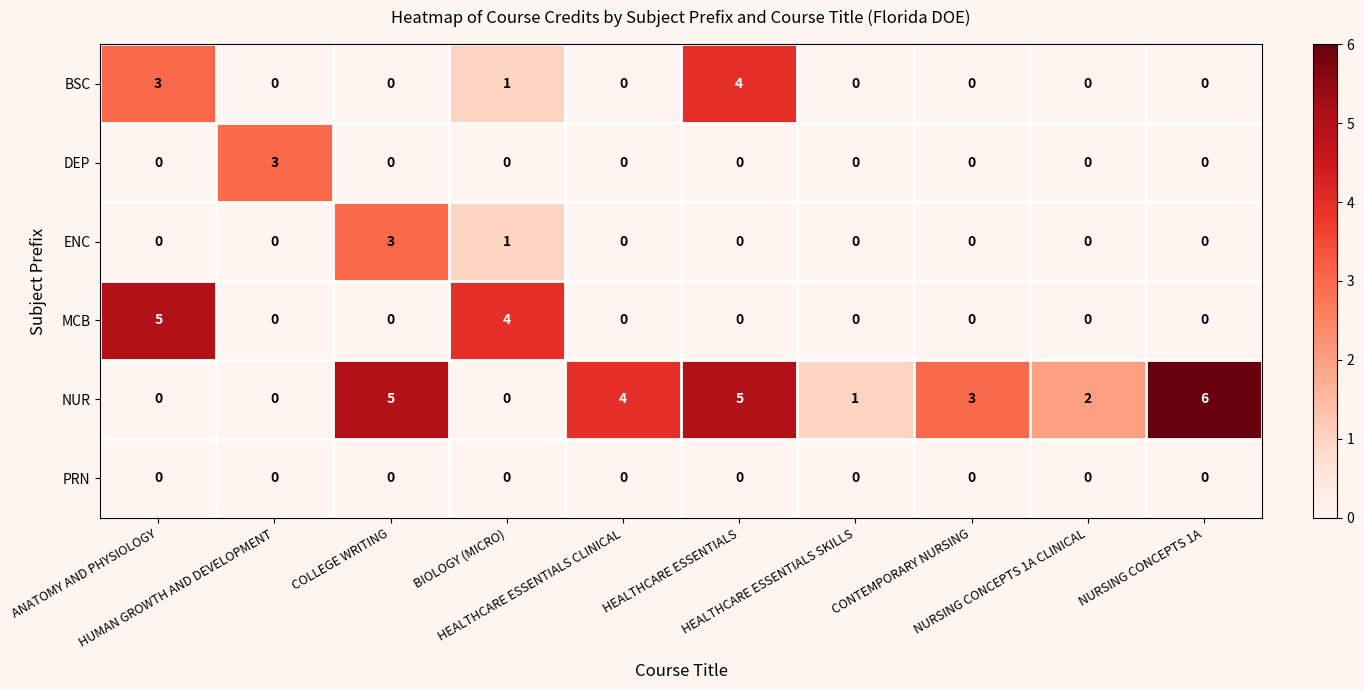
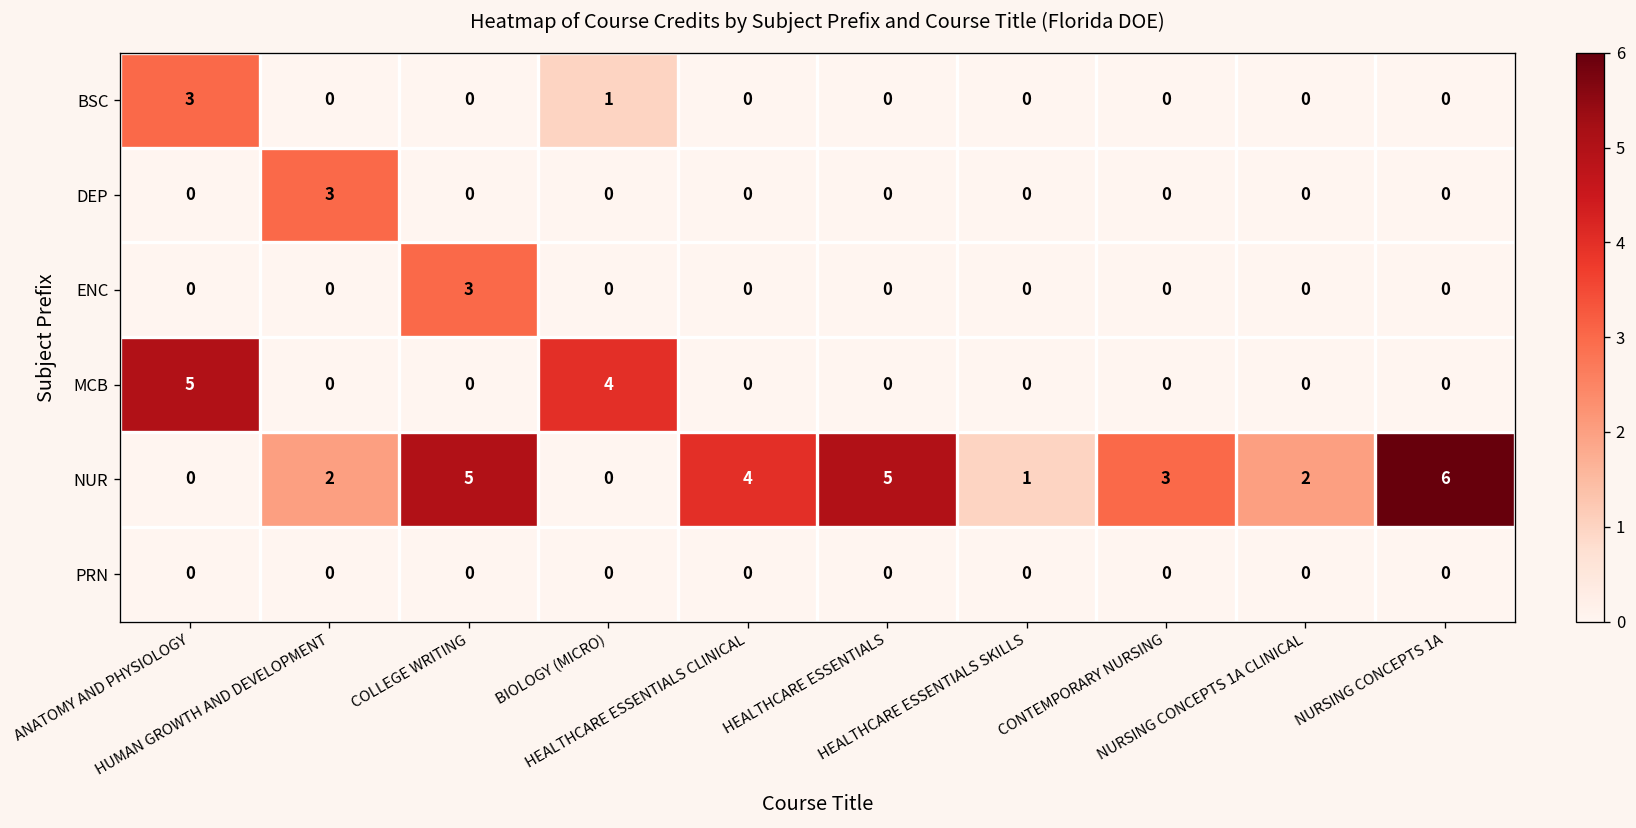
  {
    "BSC": {
      "ANATOMY AND PHYSIOLOGY": 3,
      "HUMAN GROWTH AND DEVELOPMENT": 0,
      "COLLEGE WRITING": 0,
      "BIOLOGY (MICRO)": 1,
      "HEALTHCARE ESSENTIALS CLINICAL": 0,
-     "HEALTHCARE ESSENTIALS": 4,
+     "HEALTHCARE ESSENTIALS": 0,
      "HEALTHCARE ESSENTIALS SKILLS": 0,
      "CONTEMPORARY NURSING": 0,
      "NURSING CONCEPTS 1A CLINICAL": 0,
      "NURSING CONCEPTS 1A": 0
    },
    "DEP": {
      "ANATOMY AND PHYSIOLOGY": 0,
      "HUMAN GROWTH AND DEVELOPMENT": 3,
      "COLLEGE WRITING": 0,
      "BIOLOGY (MICRO)": 0,
      "HEALTHCARE ESSENTIALS CLINICAL": 0,
      "HEALTHCARE ESSENTIALS": 0,
      "HEALTHCARE ESSENTIALS SKILLS": 0,
      "CONTEMPORARY NURSING": 0,
      "NURSING CONCEPTS 1A CLINICAL": 0,
      "NURSING CONCEPTS 1A": 0
    },
    "ENC": {
      "ANATOMY AND PHYSIOLOGY": 0,
      "HUMAN GROWTH AND DEVELOPMENT": 0,
      "COLLEGE WRITING": 3,
-     "BIOLOGY (MICRO)": 1,
+     "BIOLOGY (MICRO)": 0,
      "HEALTHCARE ESSENTIALS CLINICAL": 0,
      "HEALTHCARE ESSENTIALS": 0,
      "HEALTHCARE ESSENTIALS SKILLS": 0,
      "CONTEMPORARY NURSING": 0,
      "NURSING CONCEPTS 1A CLINICAL": 0,
      "NURSING CONCEPTS 1A": 0
    },
    "MCB": {
      "ANATOMY AND PHYSIOLOGY": 5,
      "HUMAN GROWTH AND DEVELOPMENT": 0,
      "COLLEGE WRITING": 0,
      "BIOLOGY (MICRO)": 4,
      "HEALTHCARE ESSENTIALS CLINICAL": 0,
      "HEALTHCARE ESSENTIALS": 0,
      "HEALTHCARE ESSENTIALS SKILLS": 0,
      "CONTEMPORARY NURSING": 0,
      "NURSING CONCEPTS 1A CLINICAL": 0,
      "NURSING CONCEPTS 1A": 0
    },
    "NUR": {
      "ANATOMY AND PHYSIOLOGY": 0,
-     "HUMAN GROWTH AND DEVELOPMENT": 0,
+     "HUMAN GROWTH AND DEVELOPMENT": 2,
      "COLLEGE WRITING": 5,
      "BIOLOGY (MICRO)": 0,
      "HEALTHCARE ESSENTIALS CLINICAL": 4,
      "HEALTHCARE ESSENTIALS": 5,
      "HEALTHCARE ESSENTIALS SKILLS": 1,
      "CONTEMPORARY NURSING": 3,
      "NURSING CONCEPTS 1A CLINICAL": 2,
      "NURSING CONCEPTS 1A": 6
    },
    "PRN": {
      "ANATOMY AND PHYSIOLOGY": 0,
      "HUMAN GROWTH AND DEVELOPMENT": 0,
      "COLLEGE WRITING": 0,
      "BIOLOGY (MICRO)": 0,
      "HEALTHCARE ESSENTIALS CLINICAL": 0,
      "HEALTHCARE ESSENTIALS": 0,
      "HEALTHCARE ESSENTIALS SKILLS": 0,
      "CONTEMPORARY NURSING": 0,
      "NURSING CONCEPTS 1A CLINICAL": 0,
      "NURSING CONCEPTS 1A": 0
    }
  }
